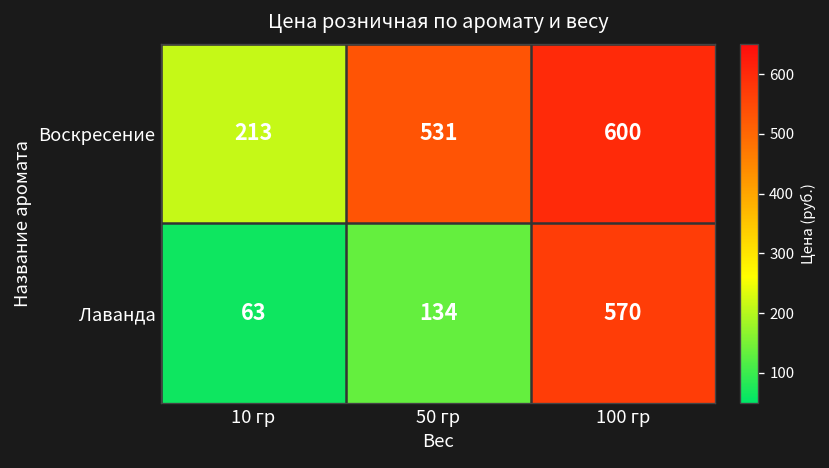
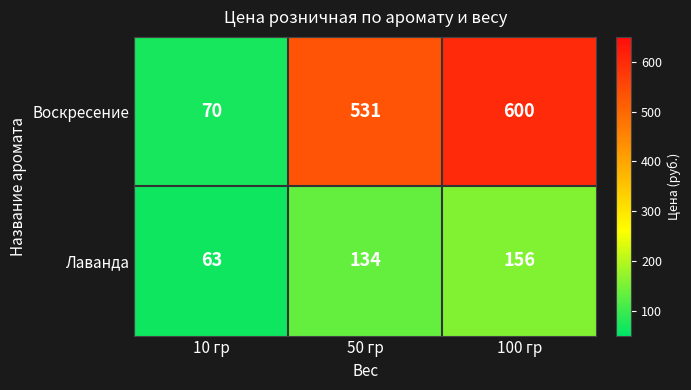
  {
    "Воскресение": {
-     "10 гр": 213,
+     "10 гр": 70,
      "50 гр": 531,
      "100 гр": 600
    },
    "Лаванда": {
      "10 гр": 63,
      "50 гр": 134,
-     "100 гр": 570
+     "100 гр": 156
    }
  }
